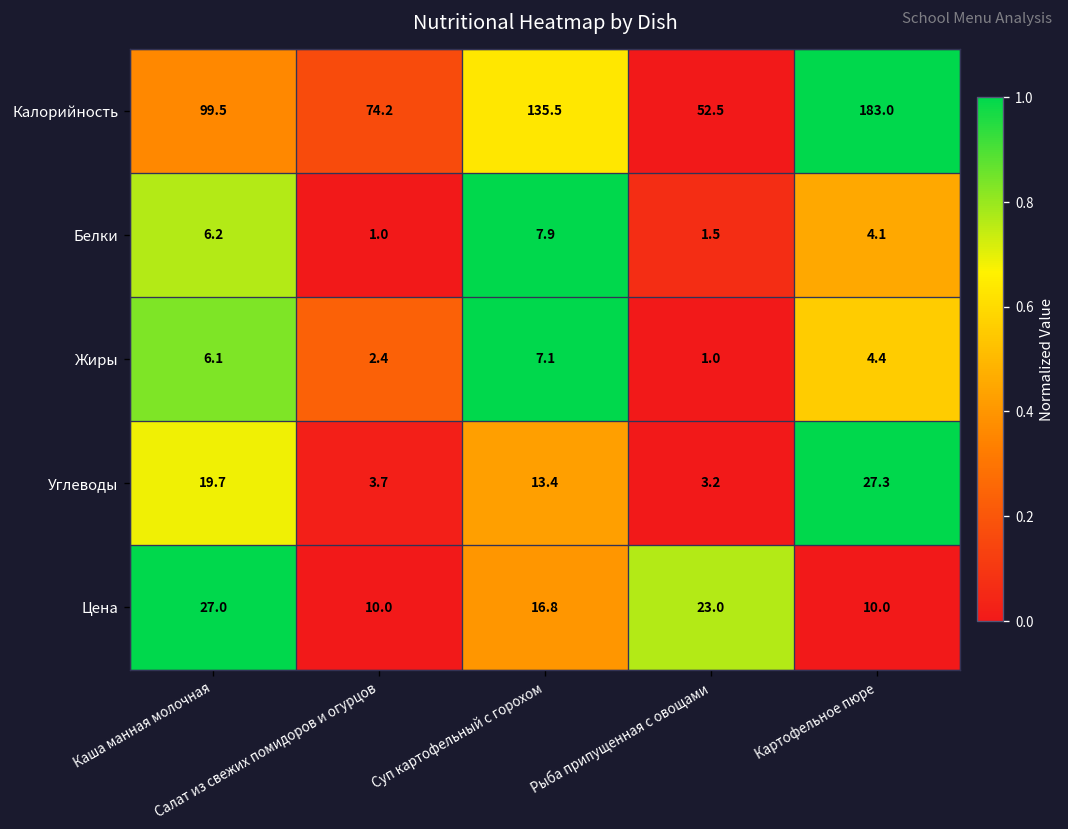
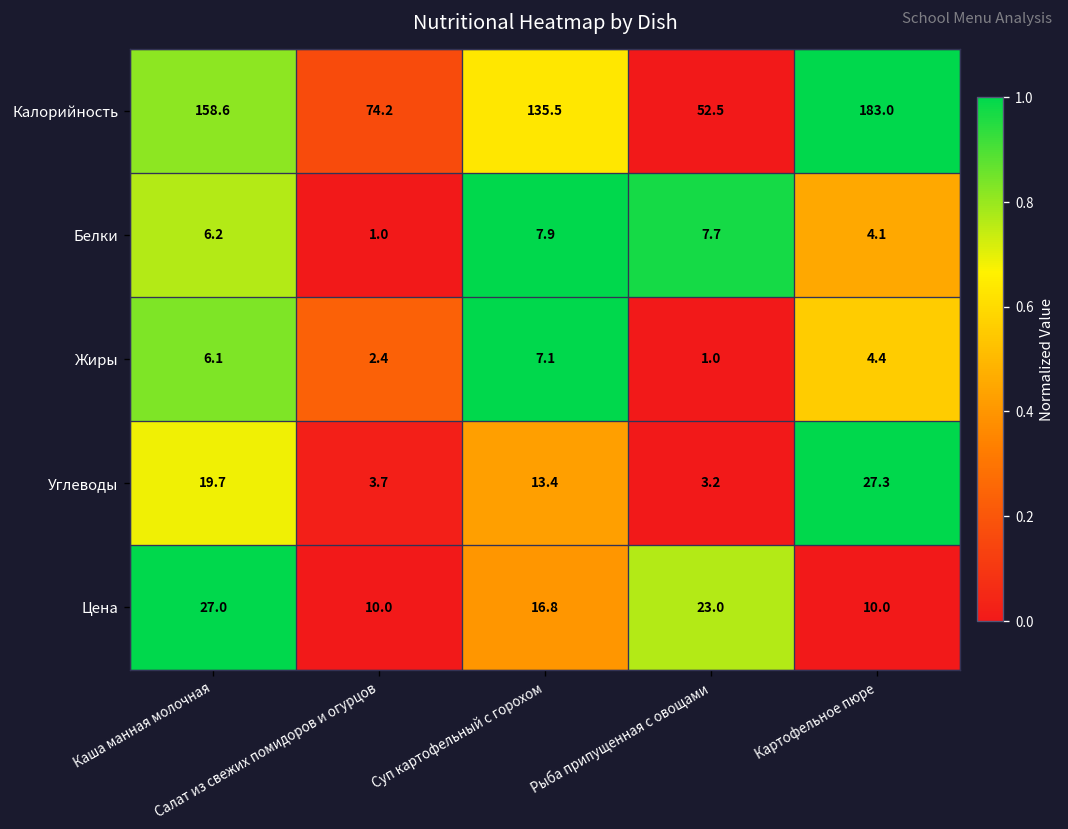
  {
    "Калорийность": {
-     "Каша манная молочная": 99.5,
+     "Каша манная молочная": 158.6,
      "Салат из свежих помидоров и огурцов": 74.2,
      "Суп картофельный с горохом": 135.5,
      "Рыба припущенная с овощами": 52.5,
      "Картофельное пюре": 183.0
    },
    "Белки": {
      "Каша манная молочная": 6.2,
      "Салат из свежих помидоров и огурцов": 1.0,
      "Суп картофельный с горохом": 7.9,
-     "Рыба припущенная с овощами": 1.5,
+     "Рыба припущенная с овощами": 7.7,
      "Картофельное пюре": 4.1
    },
    "Жиры": {
      "Каша манная молочная": 6.1,
      "Салат из свежих помидоров и огурцов": 2.4,
      "Суп картофельный с горохом": 7.1,
      "Рыба припущенная с овощами": 1.0,
      "Картофельное пюре": 4.4
    },
    "Углеводы": {
      "Каша манная молочная": 19.7,
      "Салат из свежих помидоров и огурцов": 3.7,
      "Суп картофельный с горохом": 13.4,
      "Рыба припущенная с овощами": 3.2,
      "Картофельное пюре": 27.3
    },
    "Цена": {
      "Каша манная молочная": 27.0,
      "Салат из свежих помидоров и огурцов": 10.0,
      "Суп картофельный с горохом": 16.8,
      "Рыба припущенная с овощами": 23.0,
      "Картофельное пюре": 10.0
    }
  }
